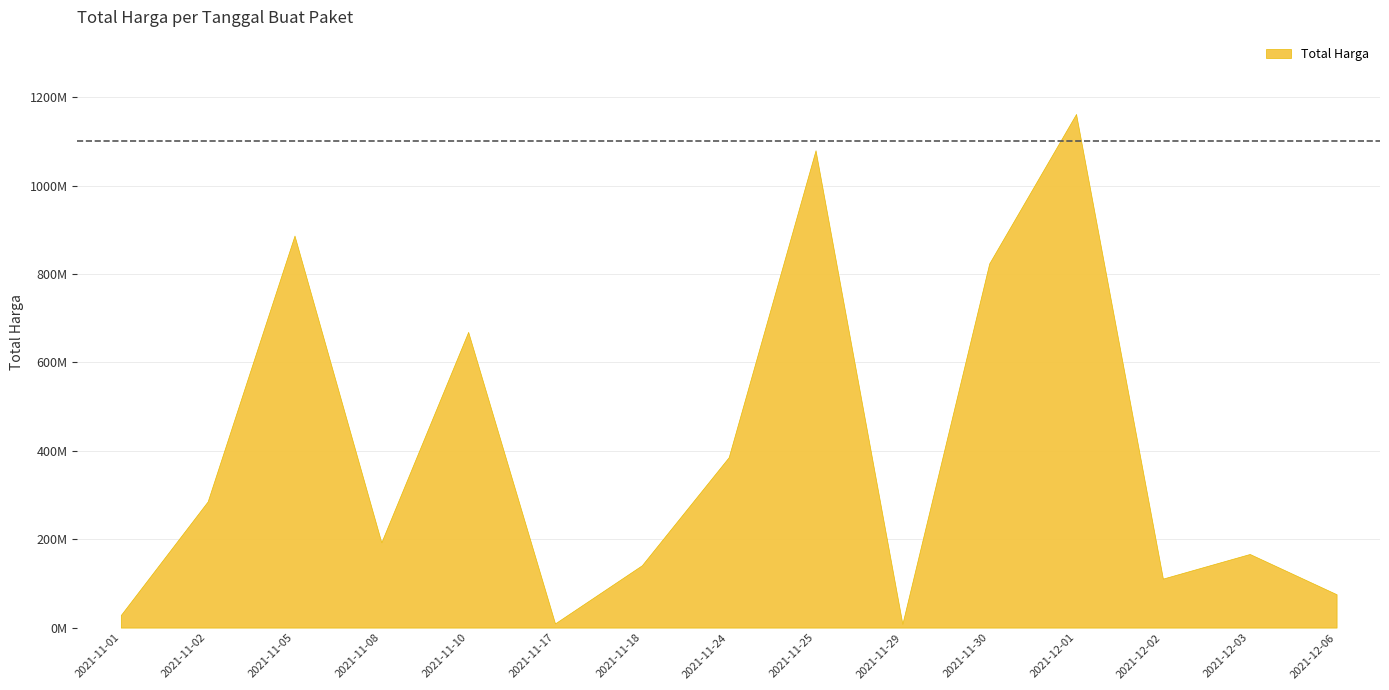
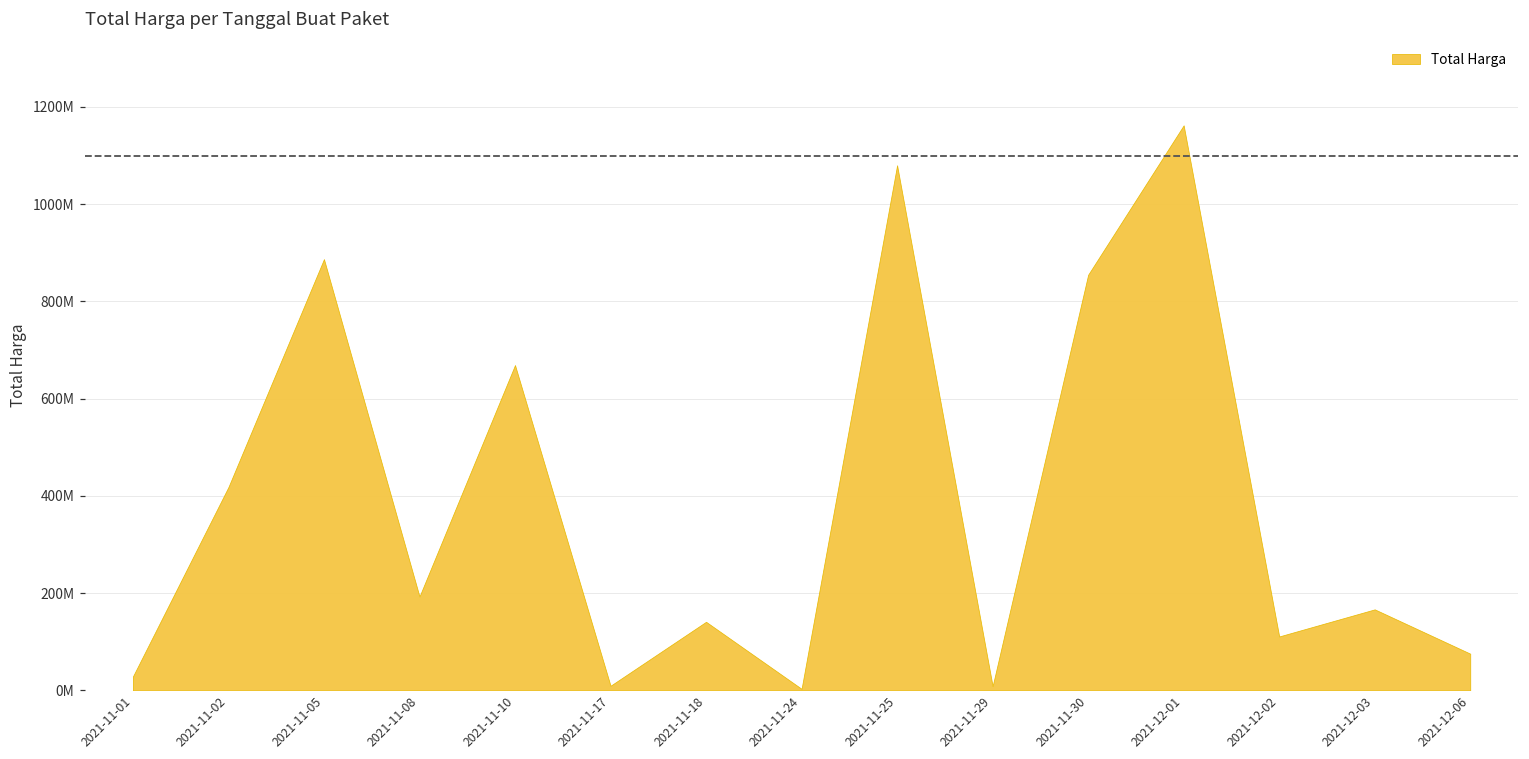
  {
    "2021-11-01": 30000000,
-   "2021-11-02": 290000000,
+   "2021-11-02": 420000000,
    "2021-11-05": 890000000,
    "2021-11-08": 190000000,
    "2021-11-10": 670000000,
    "2021-11-17": 10000000,
    "2021-11-18": 140000000,
-   "2021-11-24": 390000000,
+   "2021-11-24": 0,
    "2021-11-25": 1080000000,
    "2021-11-29": 10000000,
-   "2021-11-30": 820000000,
+   "2021-11-30": 850000000,
    "2021-12-01": 1160000000,
    "2021-12-02": 110000000,
    "2021-12-03": 170000000,
    "2021-12-06": 80000000
  }
